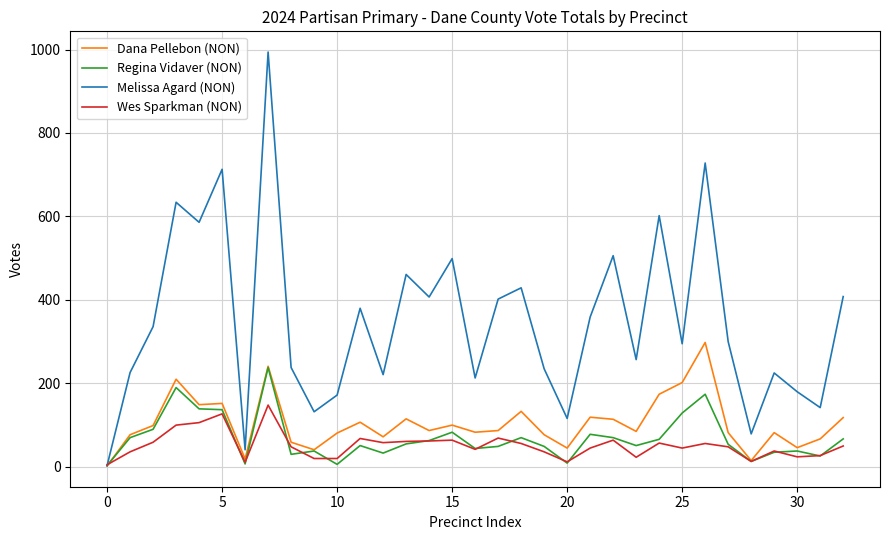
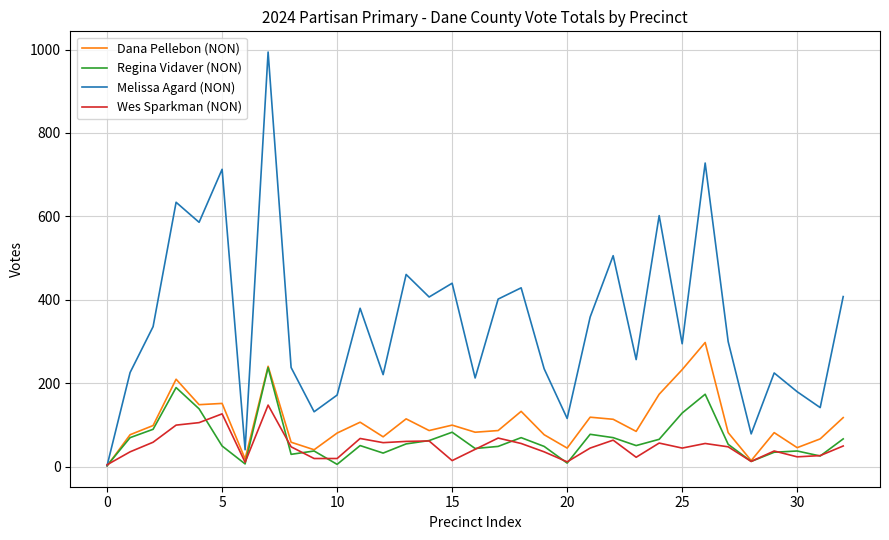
  {
    "Dana Pellebon (NON)": {
      "5": 150,
      "10": 80,
      "15": 100,
      "20": 50,
-     "25": 200,
+     "25": 230,
      "30": 50
    },
    "Regina Vidaver (NON)": {
-     "5": 140,
+     "5": 50,
      "10": 10,
      "15": 80,
      "25": 130,
      "30": 40
    },
    "Melissa Agard (NON)": {
      "5": 710,
      "10": 170,
-     "15": 500,
+     "15": 440,
      "20": 120,
      "25": 300,
      "30": 180
    },
    "Wes Sparkman (NON)": {
      "5": 130,
      "10": 20,
-     "15": 60,
+     "15": 20,
      "25": 50,
      "30": 20
    }
  }
